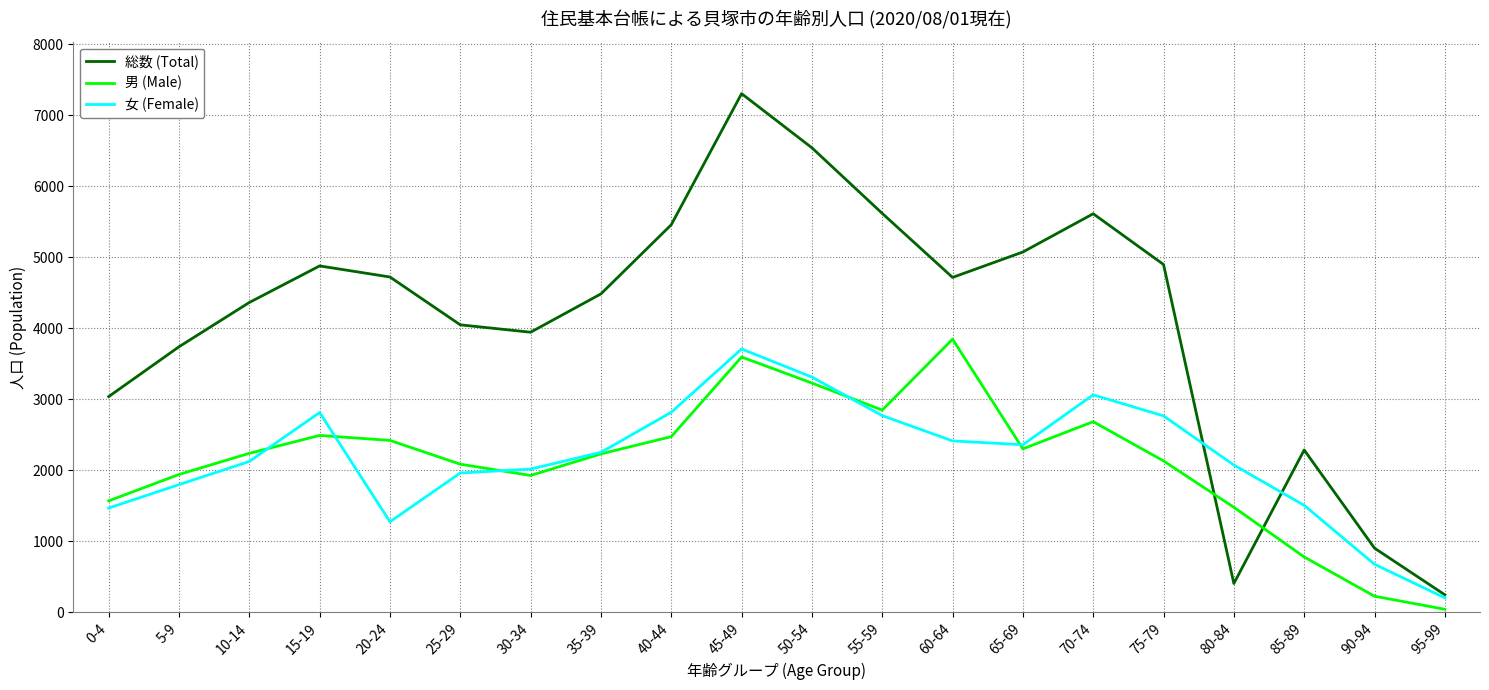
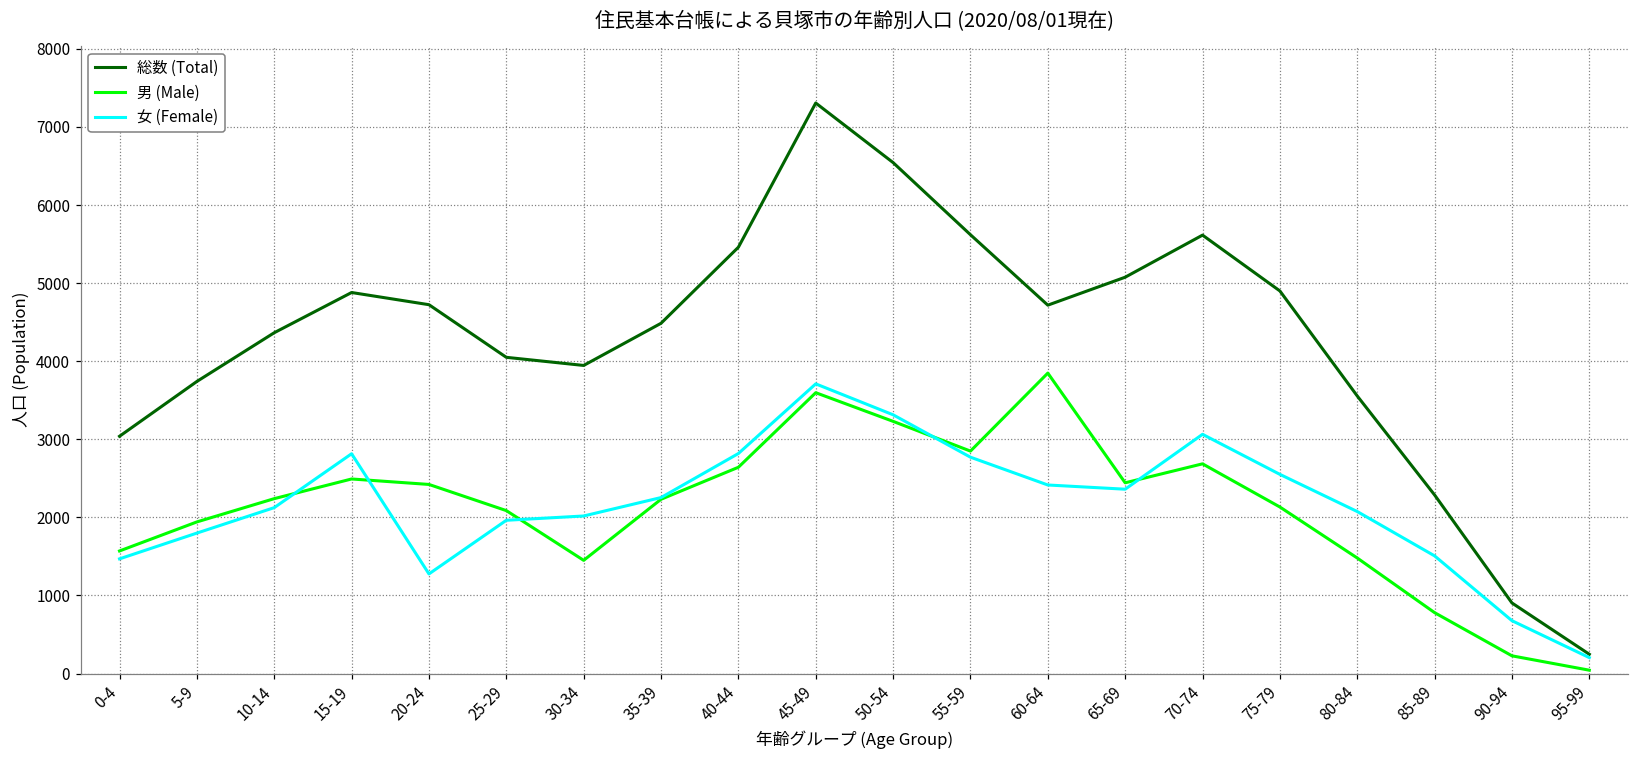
  {
    "総数 (Total)": {
      "0-4": 3000,
      "5-9": 3700,
      "10-14": 4400,
      "15-19": 4900,
      "20-24": 4700,
      "25-29": 4100,
      "30-34": 3900,
      "35-39": 4500,
      "40-44": 5500,
      "45-49": 7300,
      "50-54": 6500,
      "55-59": 5600,
      "60-64": 4700,
      "65-69": 5100,
      "70-74": 5600,
      "75-79": 4900,
-     "80-84": 400,
+     "80-84": 3600,
      "85-89": 2300,
      "90-94": 900,
      "95-99": 200
    },
    "男 (Male)": {
      "0-4": 1600,
      "5-9": 1900,
      "10-14": 2200,
      "15-19": 2500,
      "20-24": 2400,
      "25-29": 2100,
-     "30-34": 1900,
-     "40-44": 2500,
+     "30-34": 1500,
+     "40-44": 2600,
      "45-49": 3600,
      "50-54": 3200,
      "55-59": 2800,
      "60-64": 3800,
-     "65-69": 2300,
+     "65-69": 2400,
      "70-74": 2700,
      "75-79": 2100,
      "80-84": 1500,
      "85-89": 800,
      "90-94": 200,
      "95-99": 0
    },
    "女 (Female)": {
      "0-4": 1500,
      "5-9": 1800,
      "10-14": 2100,
      "15-19": 2800,
      "20-24": 1300,
      "25-29": 2000,
      "30-34": 2000,
      "40-44": 2800,
      "45-49": 3700,
      "50-54": 3300,
      "55-59": 2800,
      "60-64": 2400,
      "65-69": 2400,
      "70-74": 3100,
-     "75-79": 2800,
+     "75-79": 2600,
      "80-84": 2100,
      "85-89": 1500,
      "90-94": 700,
      "95-99": 200
    }
  }
